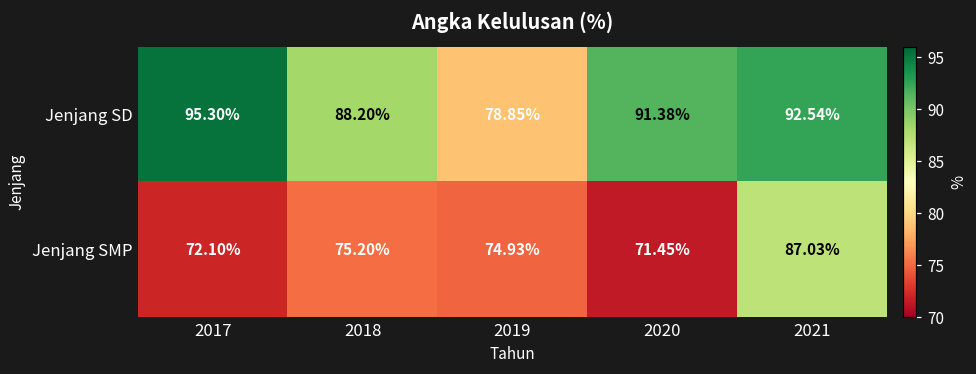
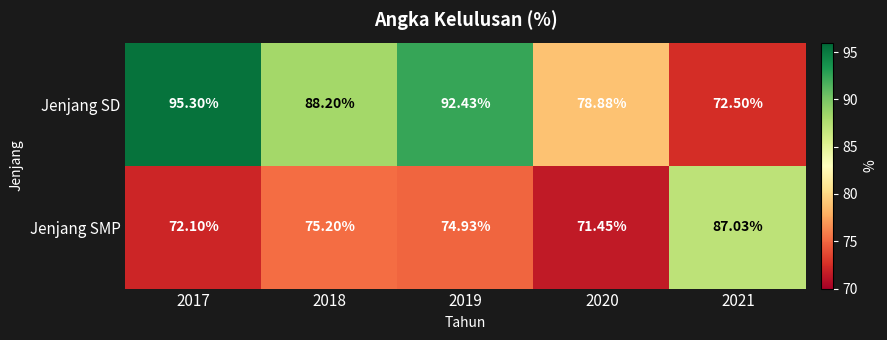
  {
    "Jenjang SD": {
      "2017": "95.30%",
      "2018": "88.20%",
-     "2019": "78.85%",
-     "2020": "91.38%",
-     "2021": "92.54%"
+     "2019": "92.43%",
+     "2020": "78.88%",
+     "2021": "72.50%"
    },
    "Jenjang SMP": {
      "2017": "72.10%",
      "2018": "75.20%",
      "2019": "74.93%",
      "2020": "71.45%",
      "2021": "87.03%"
    }
  }
